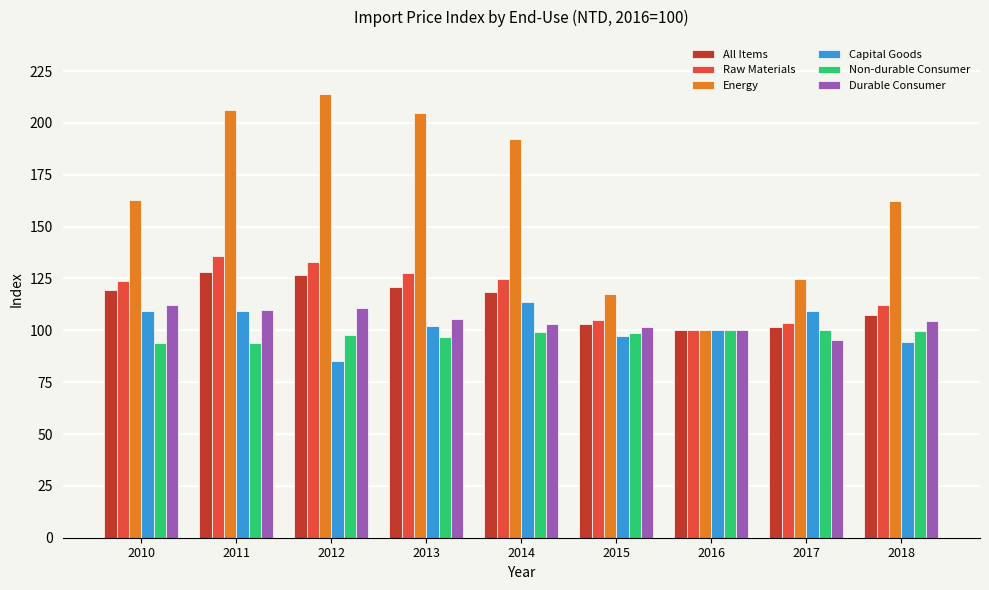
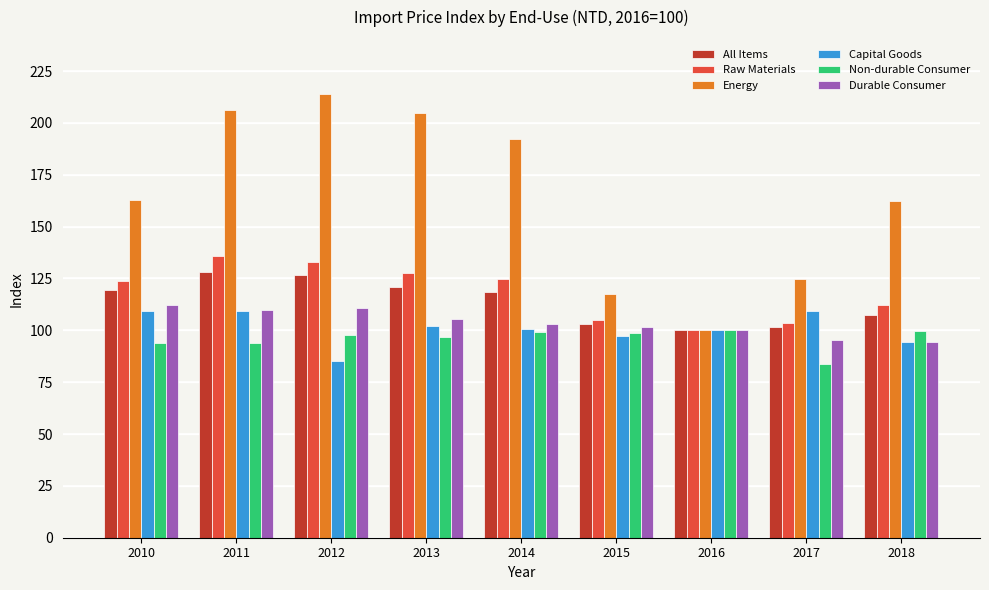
  {
    "Capital Goods": {
      "2010": 109,
      "2011": 109,
      "2012": 85,
      "2013": 102,
-     "2014": 114,
+     "2014": 101,
      "2015": 97,
      "2016": 100,
      "2017": 109,
      "2018": 94
    },
    "Non-durable Consumer": {
      "2010": 94,
      "2011": 94,
      "2012": 98,
      "2013": 97,
      "2014": 99,
      "2015": 98,
      "2016": 100,
-     "2017": 100,
+     "2017": 84,
      "2018": 100
    },
    "Durable Consumer": {
      "2010": 112,
      "2011": 110,
      "2012": 111,
      "2013": 105,
      "2014": 103,
      "2015": 102,
      "2016": 100,
      "2017": 95,
-     "2018": 105
+     "2018": 95
    }
  }
